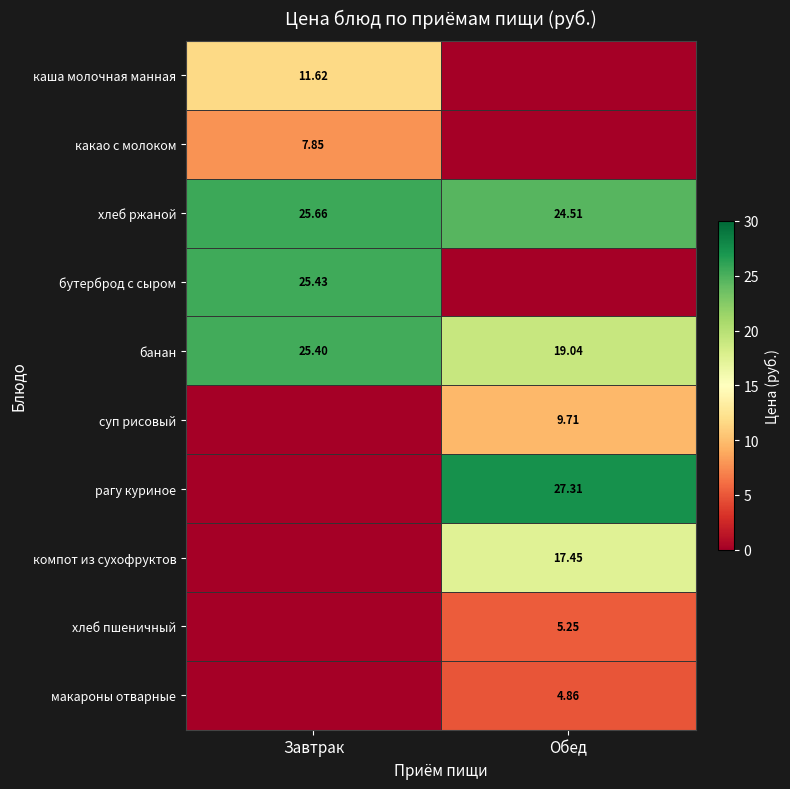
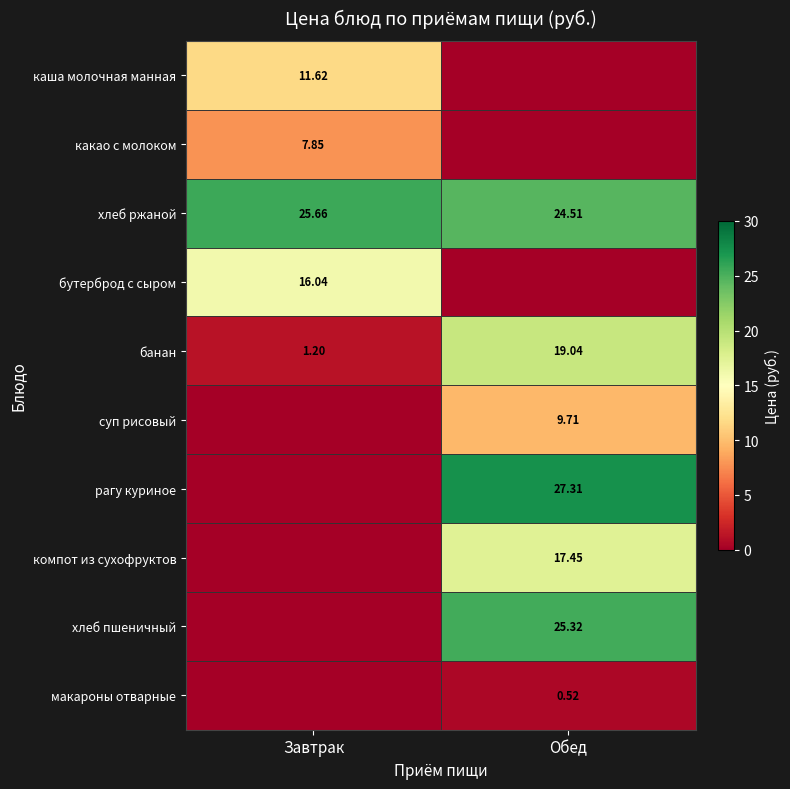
  {
    "каша молочная манная": {
      "Завтрак": 11.62
    },
    "какао с молоком": {
      "Завтрак": 7.85
    },
    "хлеб ржаной": {
      "Завтрак": 25.66,
      "Обед": 24.51
    },
    "бутерброд с сыром": {
-     "Завтрак": 25.43
+     "Завтрак": 16.04
    },
    "банан": {
-     "Завтрак": 25.40,
+     "Завтрак": 1.20,
      "Обед": 19.04
    },
    "суп рисовый": {
      "Обед": 9.71
    },
    "рагу куриное": {
      "Обед": 27.31
    },
    "компот из сухофруктов": {
      "Обед": 17.45
    },
    "хлеб пшеничный": {
-     "Обед": 5.25
+     "Обед": 25.32
    },
    "макароны отварные": {
-     "Обед": 4.86
+     "Обед": 0.52
    }
  }
